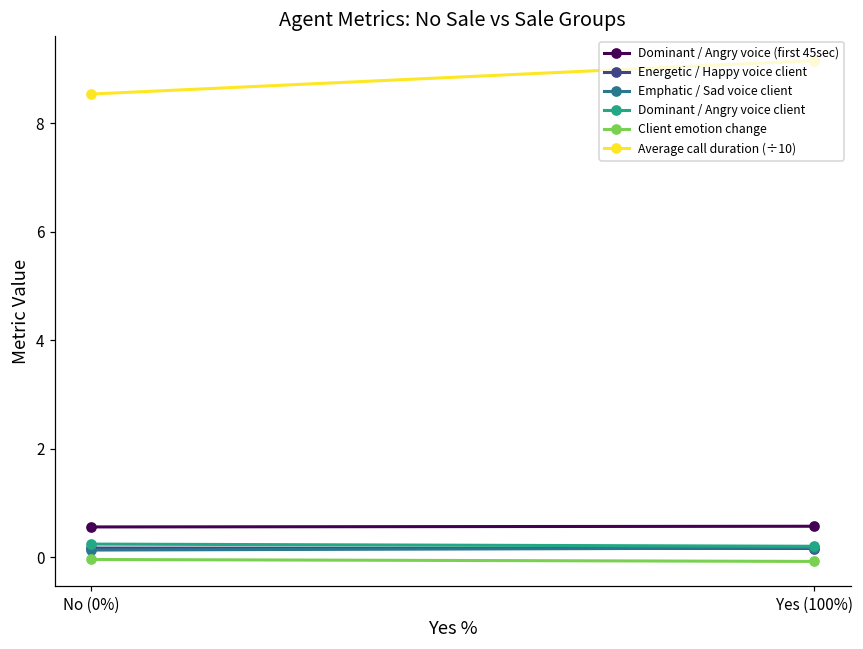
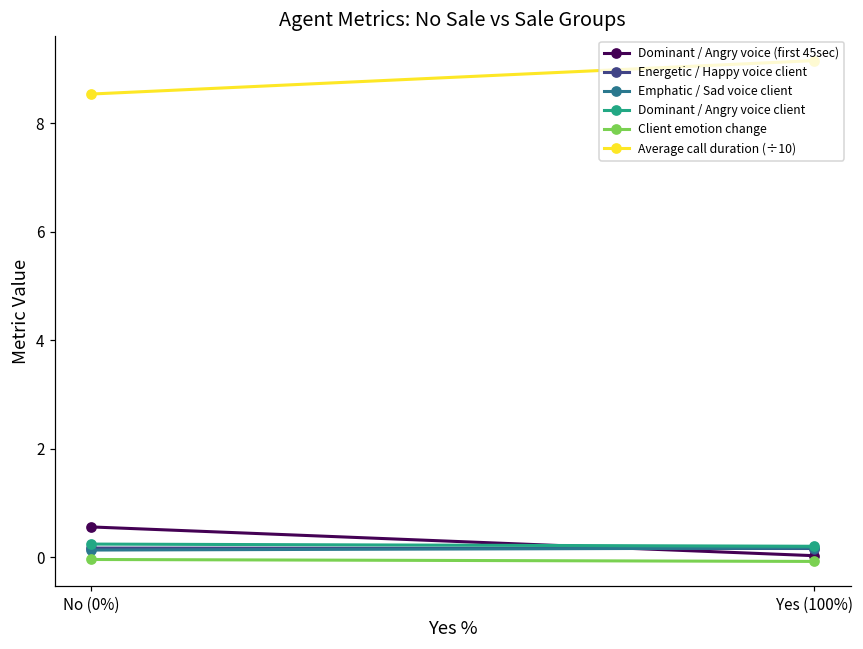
  {
    "Dominant / Angry voice (first 45sec)": {
      "No (0%)": 0.6,
-     "Yes (100%)": 0.6
+     "Yes (100%)": 0.0
    },
    "Client emotion change": {
      "No (0%)": 0.0,
      "Yes (100%)": -0.1
    },
    "Average call duration (÷10)": {
      "No (0%)": 8.5
    }
  }
